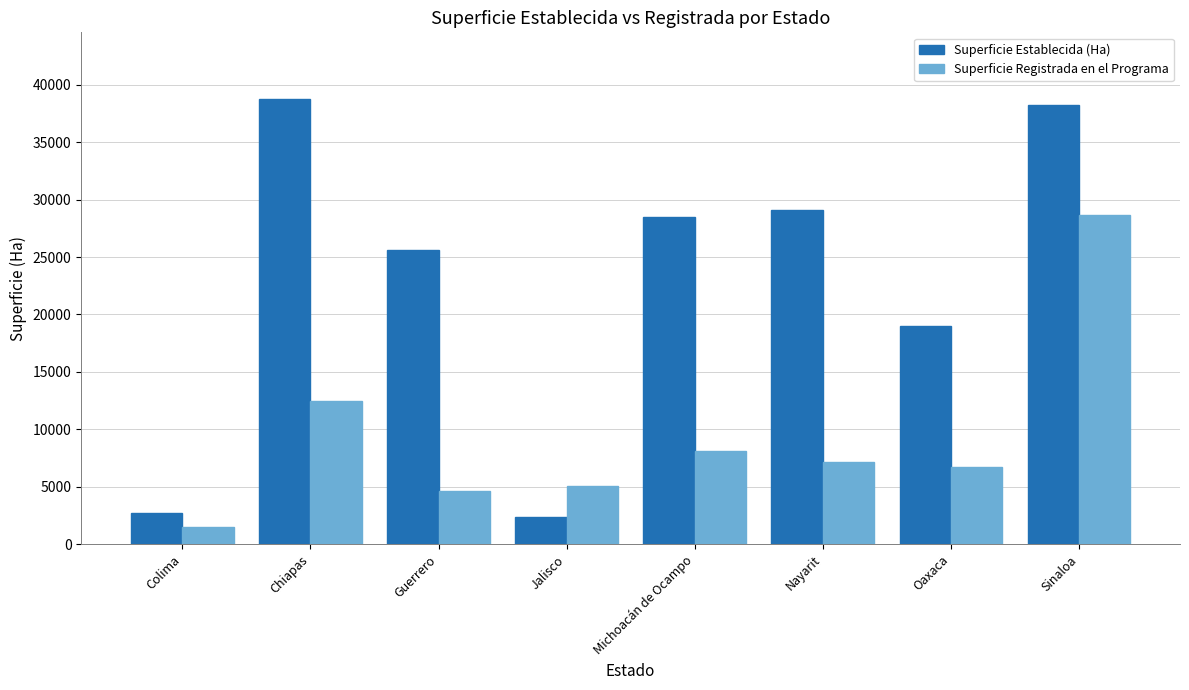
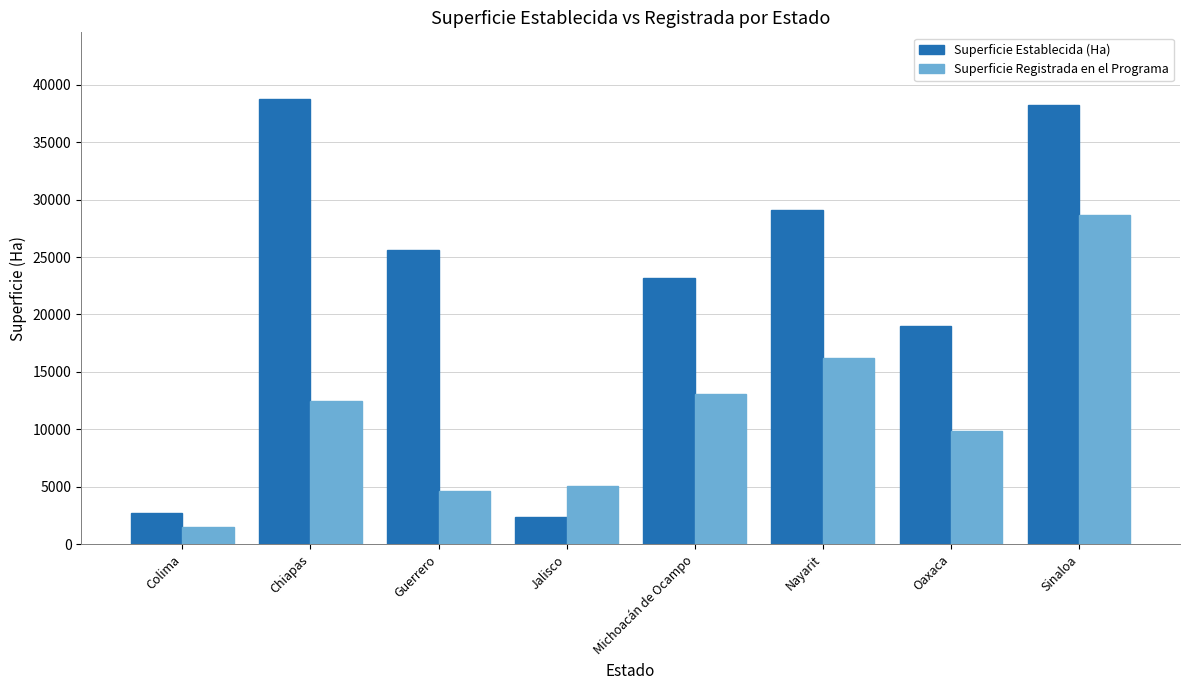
  {
    "Superficie Establecida (Ha)": {
      "Colima": 2800,
      "Chiapas": 38700,
      "Guerrero": 25600,
      "Jalisco": 2400,
-     "Michoacán de Ocampo": 28500,
+     "Michoacán de Ocampo": 23200,
      "Nayarit": 29100,
      "Oaxaca": 19000,
      "Sinaloa": 38200
    },
    "Superficie Registrada en el Programa": {
      "Colima": 1500,
      "Chiapas": 12400,
      "Guerrero": 4600,
      "Jalisco": 5100,
-     "Michoacán de Ocampo": 8100,
-     "Nayarit": 7200,
-     "Oaxaca": 6700,
+     "Michoacán de Ocampo": 13100,
+     "Nayarit": 16200,
+     "Oaxaca": 9900,
      "Sinaloa": 28600
    }
  }
